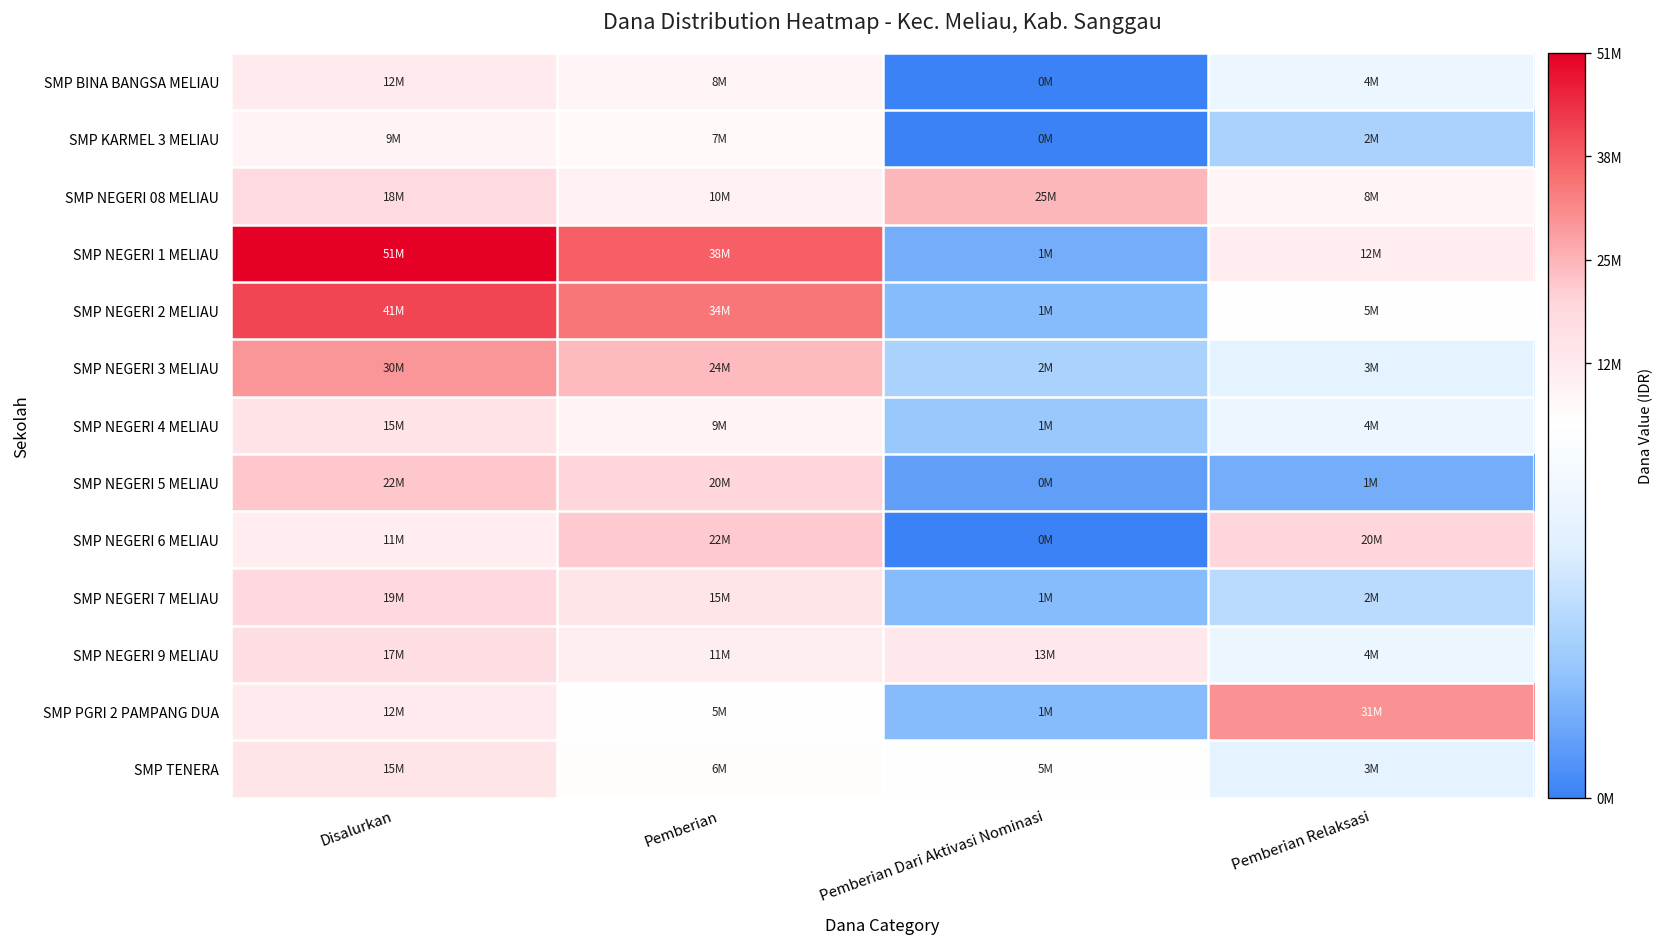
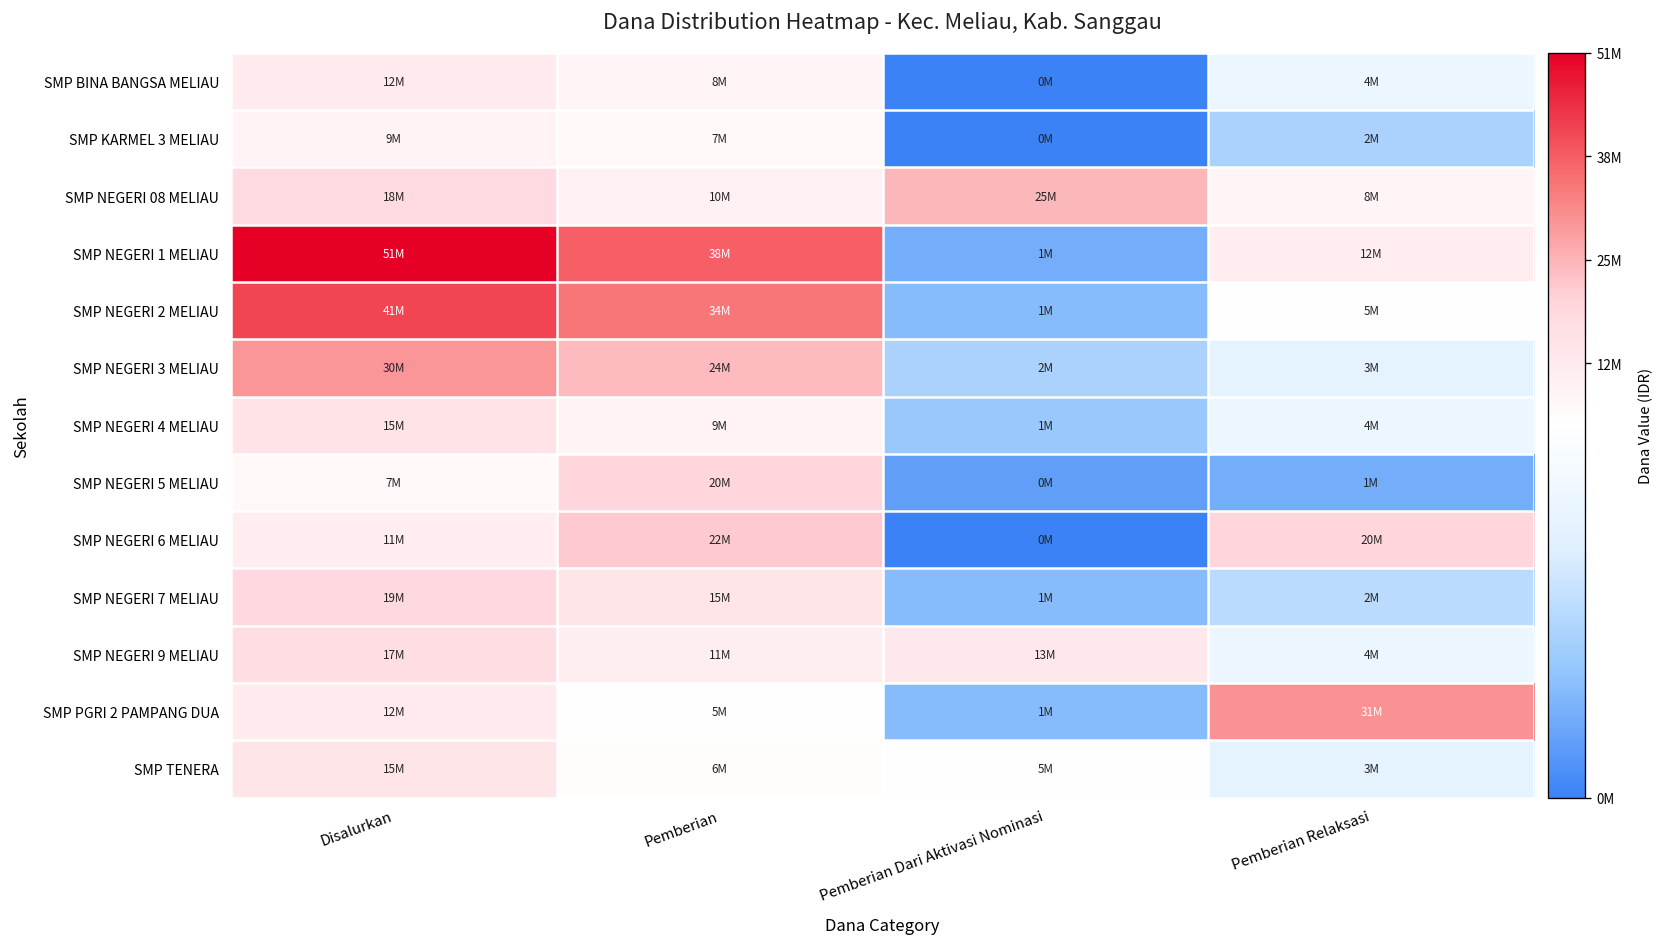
  {
    "SMP BINA BANGSA MELIAU": {
      "Disalurkan": "12M",
      "Pemberian": "8M",
      "Pemberian Dari Aktivasi Nominasi": "0M",
      "Pemberian Relaksasi": "4M"
    },
    "SMP KARMEL 3 MELIAU": {
      "Disalurkan": "9M",
      "Pemberian": "7M",
      "Pemberian Dari Aktivasi Nominasi": "0M",
      "Pemberian Relaksasi": "2M"
    },
    "SMP NEGERI 08 MELIAU": {
      "Disalurkan": "18M",
      "Pemberian": "10M",
      "Pemberian Dari Aktivasi Nominasi": "25M",
      "Pemberian Relaksasi": "8M"
    },
    "SMP NEGERI 1 MELIAU": {
      "Disalurkan": "51M",
      "Pemberian": "38M",
      "Pemberian Dari Aktivasi Nominasi": "1M",
      "Pemberian Relaksasi": "12M"
    },
    "SMP NEGERI 2 MELIAU": {
      "Disalurkan": "41M",
      "Pemberian": "34M",
      "Pemberian Dari Aktivasi Nominasi": "1M",
      "Pemberian Relaksasi": "5M"
    },
    "SMP NEGERI 3 MELIAU": {
      "Disalurkan": "30M",
      "Pemberian": "24M",
      "Pemberian Dari Aktivasi Nominasi": "2M",
      "Pemberian Relaksasi": "3M"
    },
    "SMP NEGERI 4 MELIAU": {
      "Disalurkan": "15M",
      "Pemberian": "9M",
      "Pemberian Dari Aktivasi Nominasi": "1M",
      "Pemberian Relaksasi": "4M"
    },
    "SMP NEGERI 5 MELIAU": {
-     "Disalurkan": "22M",
+     "Disalurkan": "7M",
      "Pemberian": "20M",
      "Pemberian Dari Aktivasi Nominasi": "0M",
      "Pemberian Relaksasi": "1M"
    },
    "SMP NEGERI 6 MELIAU": {
      "Disalurkan": "11M",
      "Pemberian": "22M",
      "Pemberian Dari Aktivasi Nominasi": "0M",
      "Pemberian Relaksasi": "20M"
    },
    "SMP NEGERI 7 MELIAU": {
      "Disalurkan": "19M",
      "Pemberian": "15M",
      "Pemberian Dari Aktivasi Nominasi": "1M",
      "Pemberian Relaksasi": "2M"
    },
    "SMP NEGERI 9 MELIAU": {
      "Disalurkan": "17M",
      "Pemberian": "11M",
      "Pemberian Dari Aktivasi Nominasi": "13M",
      "Pemberian Relaksasi": "4M"
    },
    "SMP PGRI 2 PAMPANG DUA": {
      "Disalurkan": "12M",
      "Pemberian": "5M",
      "Pemberian Dari Aktivasi Nominasi": "1M",
      "Pemberian Relaksasi": "31M"
    },
    "SMP TENERA": {
      "Disalurkan": "15M",
      "Pemberian": "6M",
      "Pemberian Dari Aktivasi Nominasi": "5M",
      "Pemberian Relaksasi": "3M"
    }
  }
